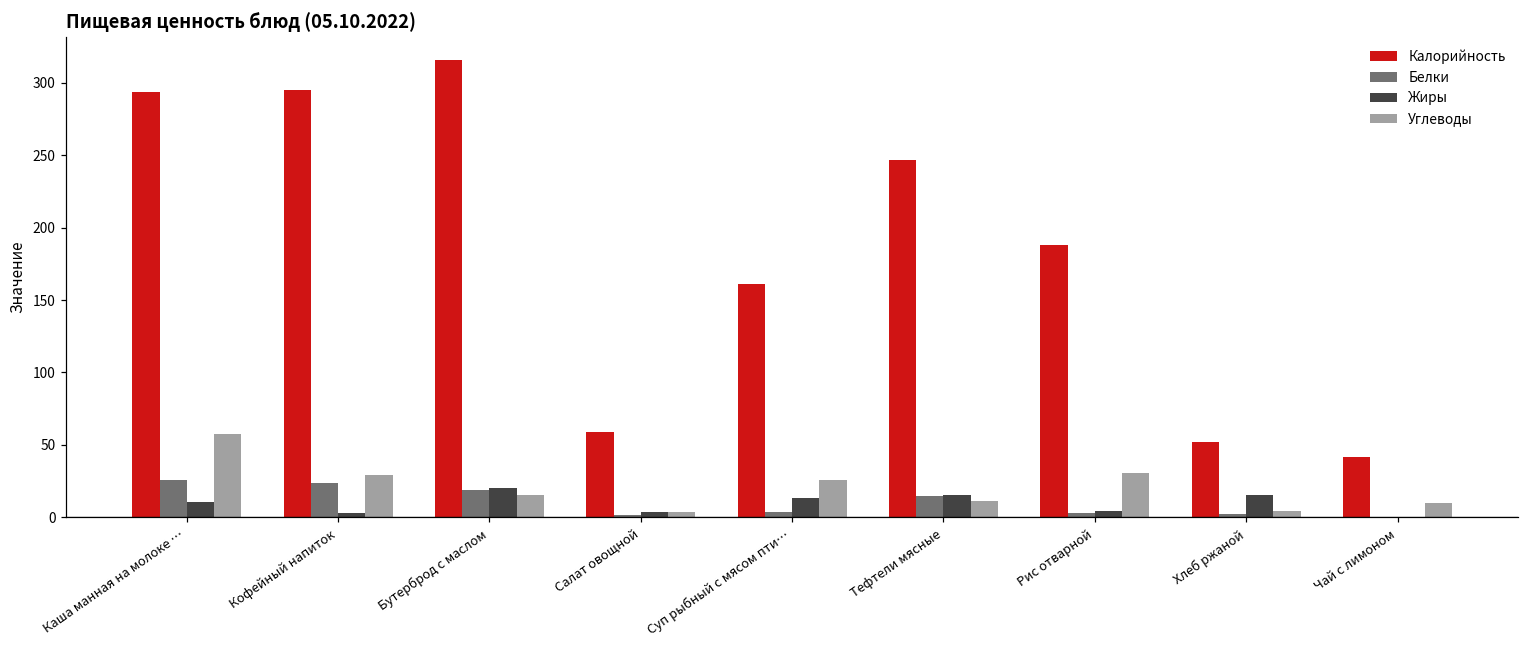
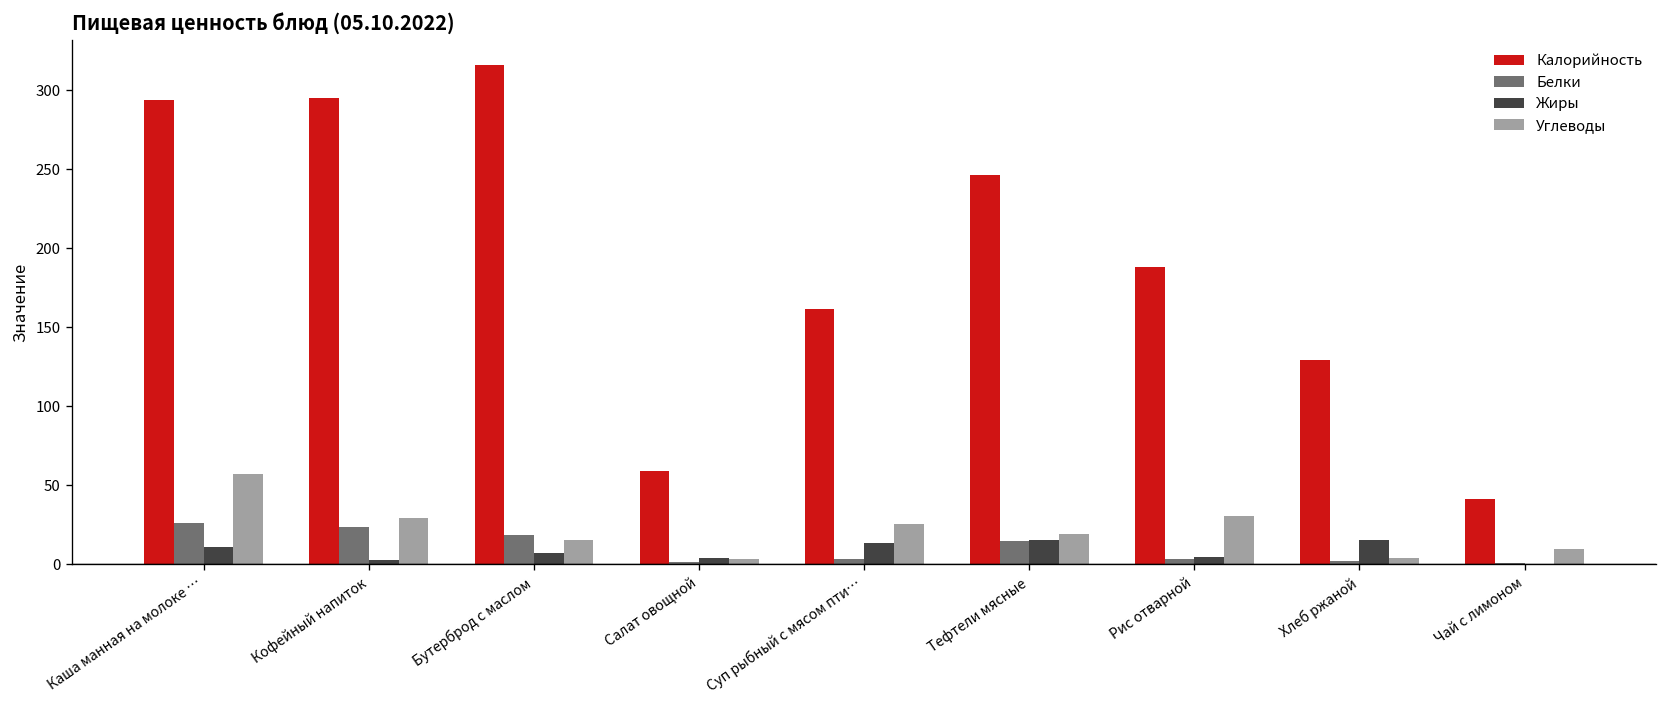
  {
    "Калорийность": {
      "Каша манная на молоке …": 294,
      "Кофейный напиток": 295,
      "Бутерброд с маслом": 316,
      "Салат овощной": 59,
      "Суп рыбный с мясом пти…": 161,
      "Тефтели мясные": 247,
      "Рис отварной": 188,
-     "Хлеб ржаной": 52,
+     "Хлеб ржаной": 129,
      "Чай с лимоном": 42
    },
    "Белки": {
      "Каша манная на молоке …": 26,
      "Кофейный напиток": 24,
      "Бутерброд с маслом": 19,
      "Суп рыбный с мясом пти…": 3,
      "Тефтели мясные": 15,
      "Рис отварной": 3,
      "Хлеб ржаной": 2
    },
    "Жиры": {
      "Каша манная на молоке …": 11,
      "Кофейный напиток": 3,
-     "Бутерброд с маслом": 20,
+     "Бутерброд с маслом": 7,
      "Салат овощной": 4,
      "Суп рыбный с мясом пти…": 13,
      "Тефтели мясные": 15,
      "Рис отварной": 5,
      "Хлеб ржаной": 16,
      "Чай с лимоном": 0
    },
    "Углеводы": {
      "Каша манная на молоке …": 57,
      "Кофейный напиток": 29,
      "Бутерброд с маслом": 15,
      "Салат овощной": 3,
      "Суп рыбный с мясом пти…": 25,
-     "Тефтели мясные": 11,
+     "Тефтели мясные": 19,
      "Рис отварной": 31,
      "Хлеб ржаной": 4,
      "Чай с лимоном": 10
    }
  }
